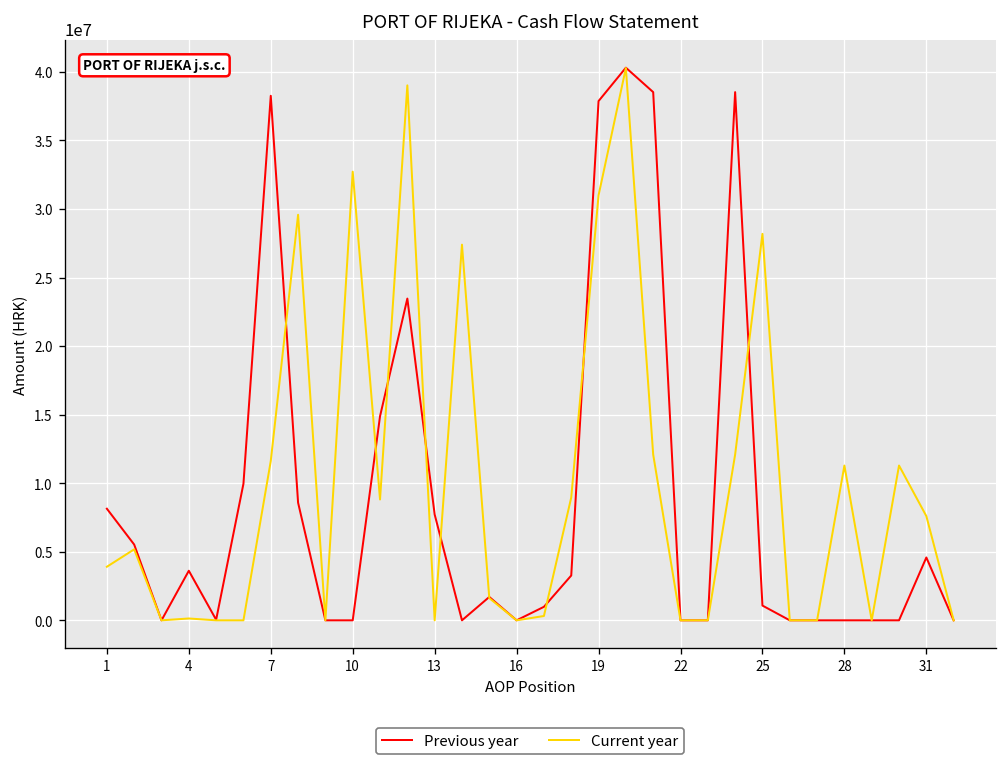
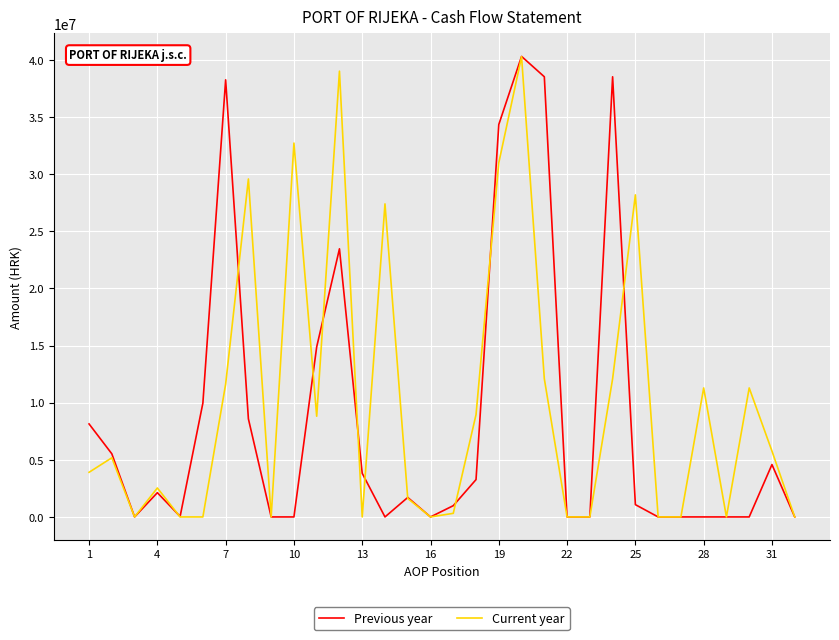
  {
    "Previous year": {
      "1": 8100000,
-     "4": 3600000,
+     "4": 2100000,
      "7": 38300000,
      "10": 0,
-     "13": 7700000,
-     "19": 37900000,
+     "13": 3800000,
+     "19": 34300000,
      "25": 1100000,
      "28": 0,
      "31": 4600000
    },
    "Current year": {
      "1": 3900000,
-     "4": 100000,
+     "4": 2500000,
      "7": 11600000,
      "10": 32700000,
      "13": 0,
      "19": 31000000,
      "25": 28200000,
      "28": 11300000,
-     "31": 7600000
+     "31": 5800000
    }
  }
